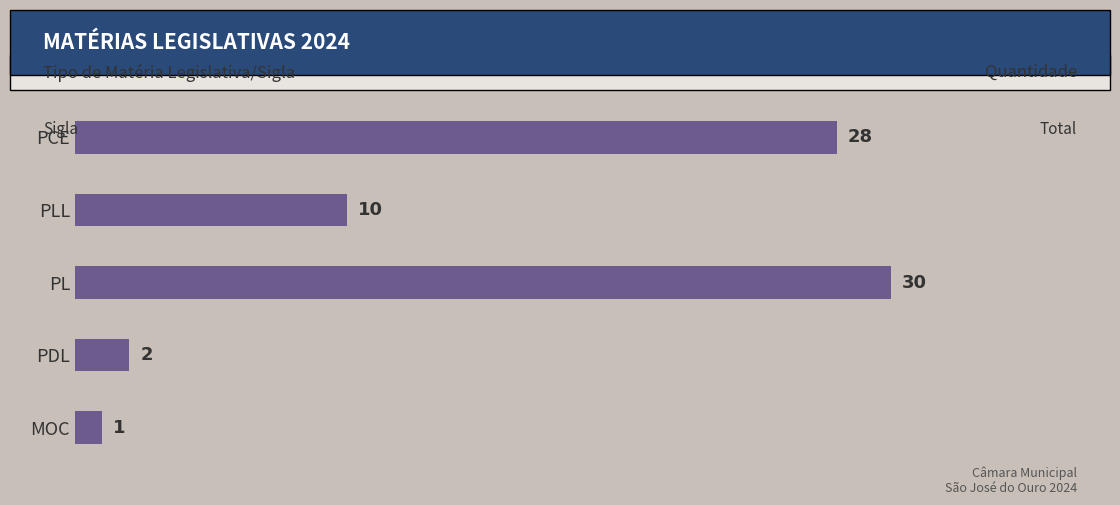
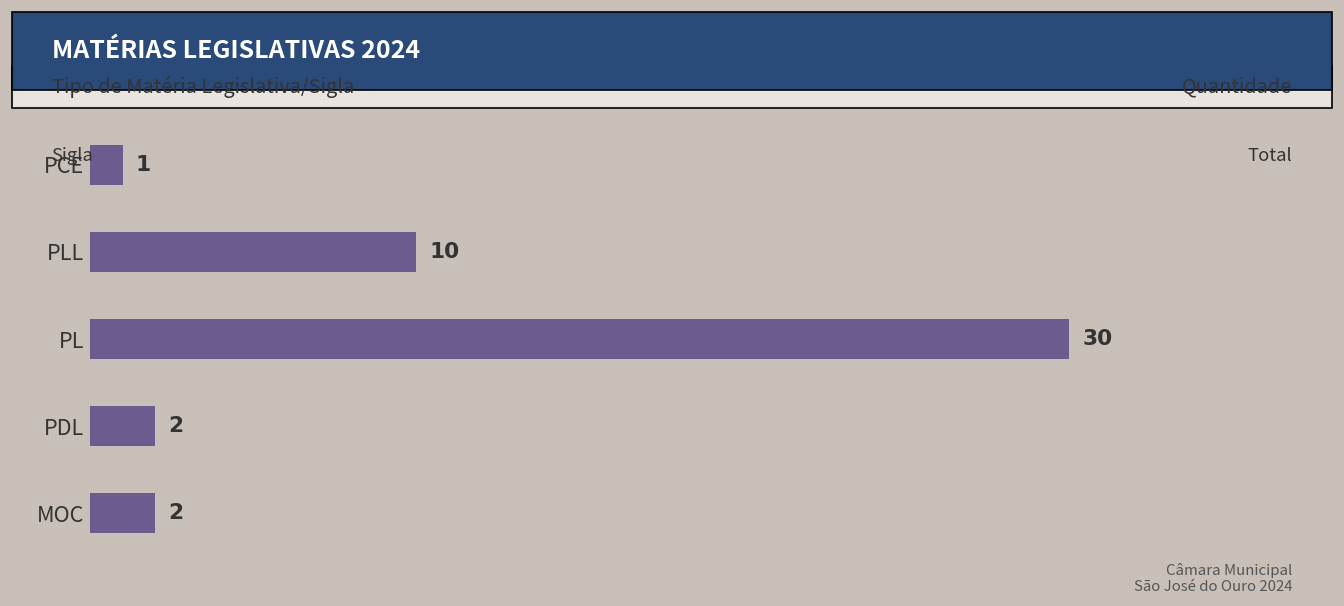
  {
-   "PCE": 28,
+   "PCE": 1,
    "PLL": 10,
    "PL": 30,
    "PDL": 2,
-   "MOC": 1
+   "MOC": 2
  }
